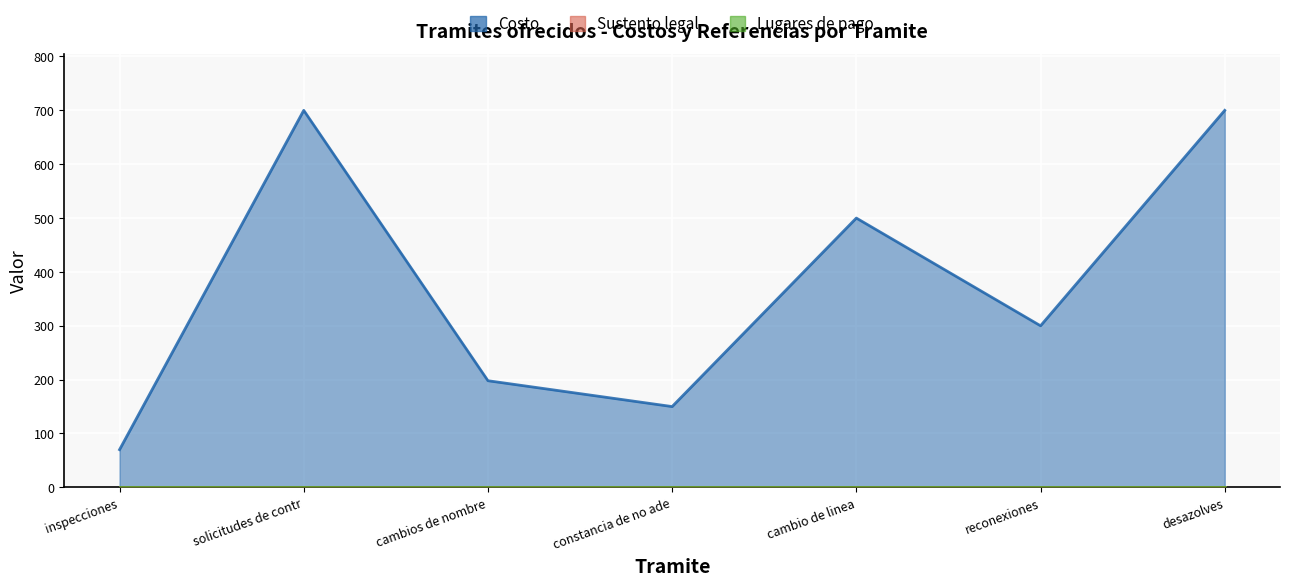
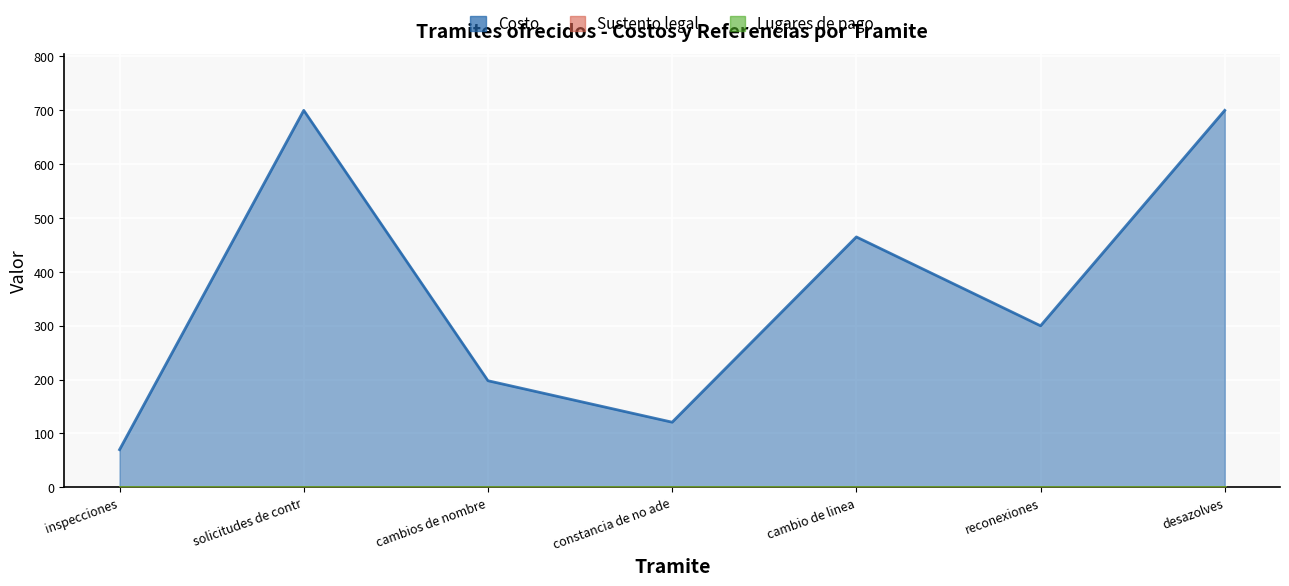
  {
    "Costo": {
      "inspecciones": 70,
      "solicitudes de contr": 700,
      "cambios de nombre": 200,
-     "constancia de no ade": 150,
-     "cambio de linea": 500,
+     "constancia de no ade": 120,
+     "cambio de linea": 470,
      "reconexiones": 300,
      "desazolves": 700
    },
    "Lugares de pago": {
      "inspecciones": 0,
      "solicitudes de contr": 0,
      "cambios de nombre": 0,
      "constancia de no ade": 0,
      "cambio de linea": 0,
      "reconexiones": 0,
      "desazolves": 0
    }
  }
